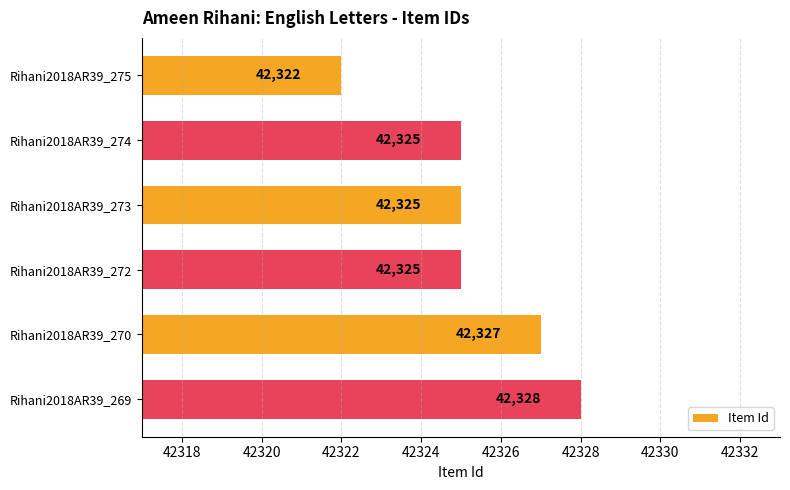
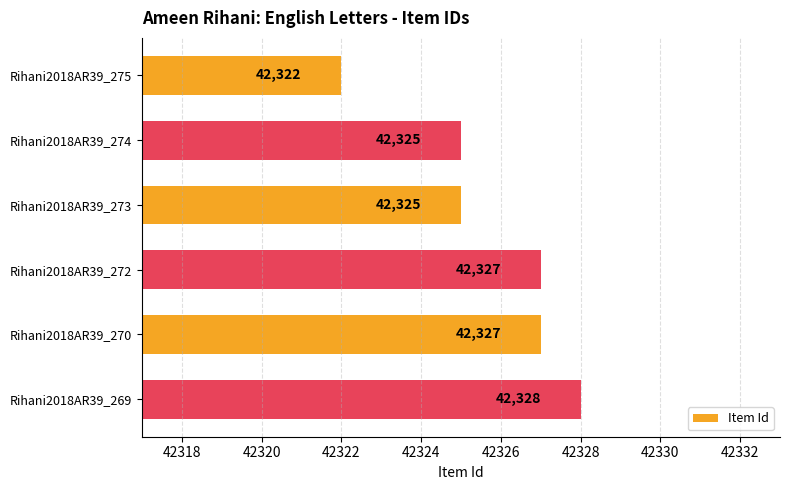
  {
    "Rihani2018AR39_275": "42,322",
    "Rihani2018AR39_274": "42,325",
    "Rihani2018AR39_273": "42,325",
-   "Rihani2018AR39_272": "42,325",
+   "Rihani2018AR39_272": "42,327",
    "Rihani2018AR39_270": "42,327",
    "Rihani2018AR39_269": "42,328"
  }
